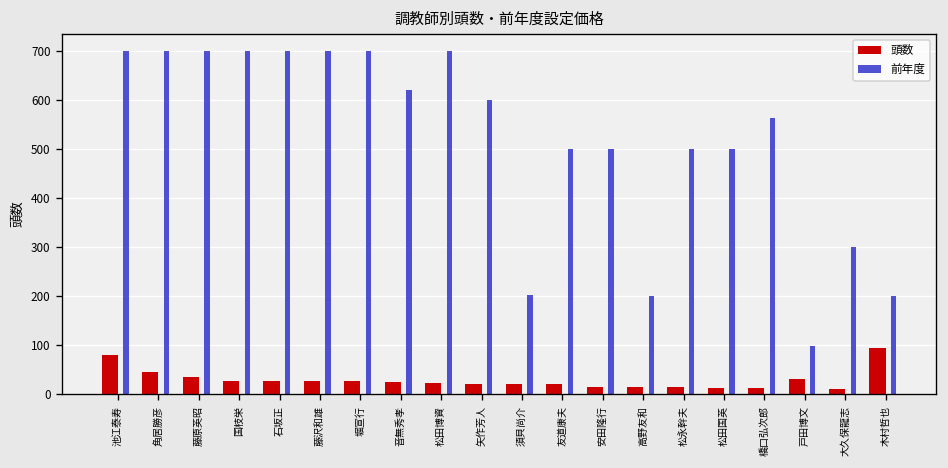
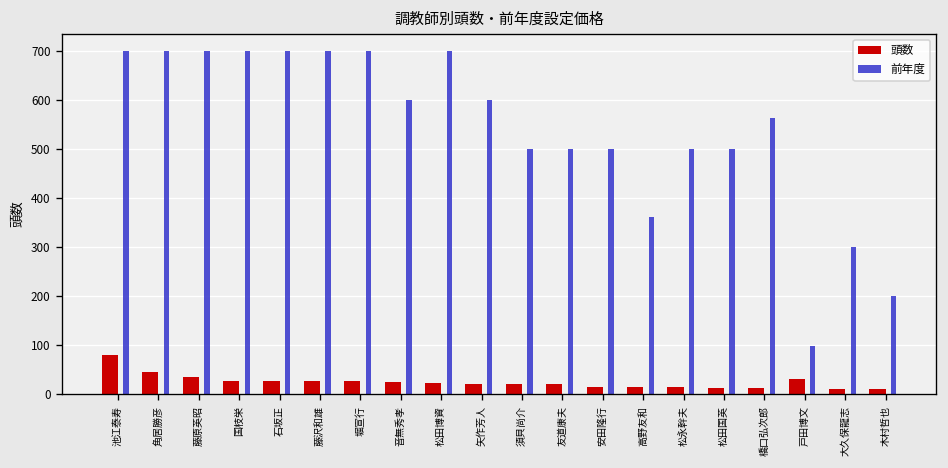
  {
    "頭数": {
      "池江泰寿": 80,
      "角居勝彦": 50,
      "藤原英昭": 40,
      "国枝栄": 30,
      "石坂正": 30,
      "藤沢和雄": 30,
      "堀宣行": 30,
      "音無秀孝": 20,
      "松田博資": 20,
      "矢作芳人": 20,
      "須貝尚介": 20,
      "友道康夫": 20,
      "安田隆行": 10,
      "高野友和": 10,
      "松永幹夫": 10,
      "松田国英": 10,
      "橋口弘次郎": 10,
      "戸田博文": 30,
      "大久保龍志": 10,
-     "木村哲也": 100
+     "木村哲也": 10
    },
    "前年度": {
      "池江泰寿": 700,
      "角居勝彦": 700,
      "藤原英昭": 700,
      "国枝栄": 700,
      "石坂正": 700,
      "藤沢和雄": 700,
      "堀宣行": 700,
-     "音無秀孝": 620,
+     "音無秀孝": 600,
      "松田博資": 700,
      "矢作芳人": 600,
-     "須貝尚介": 200,
+     "須貝尚介": 500,
      "友道康夫": 500,
      "安田隆行": 500,
-     "高野友和": 200,
+     "高野友和": 360,
      "松永幹夫": 500,
      "松田国英": 500,
      "橋口弘次郎": 560,
      "戸田博文": 100,
      "大久保龍志": 300,
      "木村哲也": 200
    }
  }
